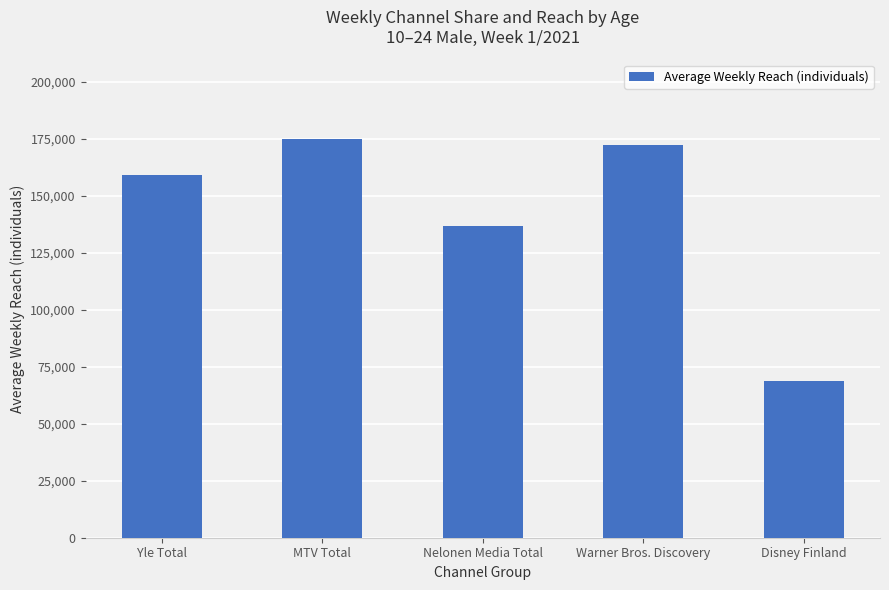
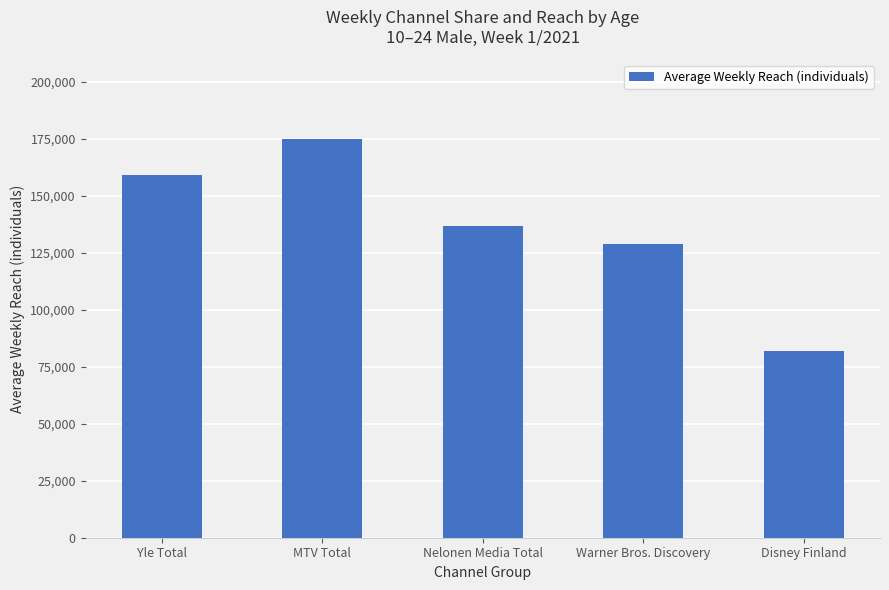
  {
    "Yle Total": "159,000",
    "MTV Total": "175,000",
    "Nelonen Media Total": "137,000",
-   "Warner Bros. Discovery": "172,000",
-   "Disney Finland": "69,000"
+   "Warner Bros. Discovery": "129,000",
+   "Disney Finland": "82,000"
  }
